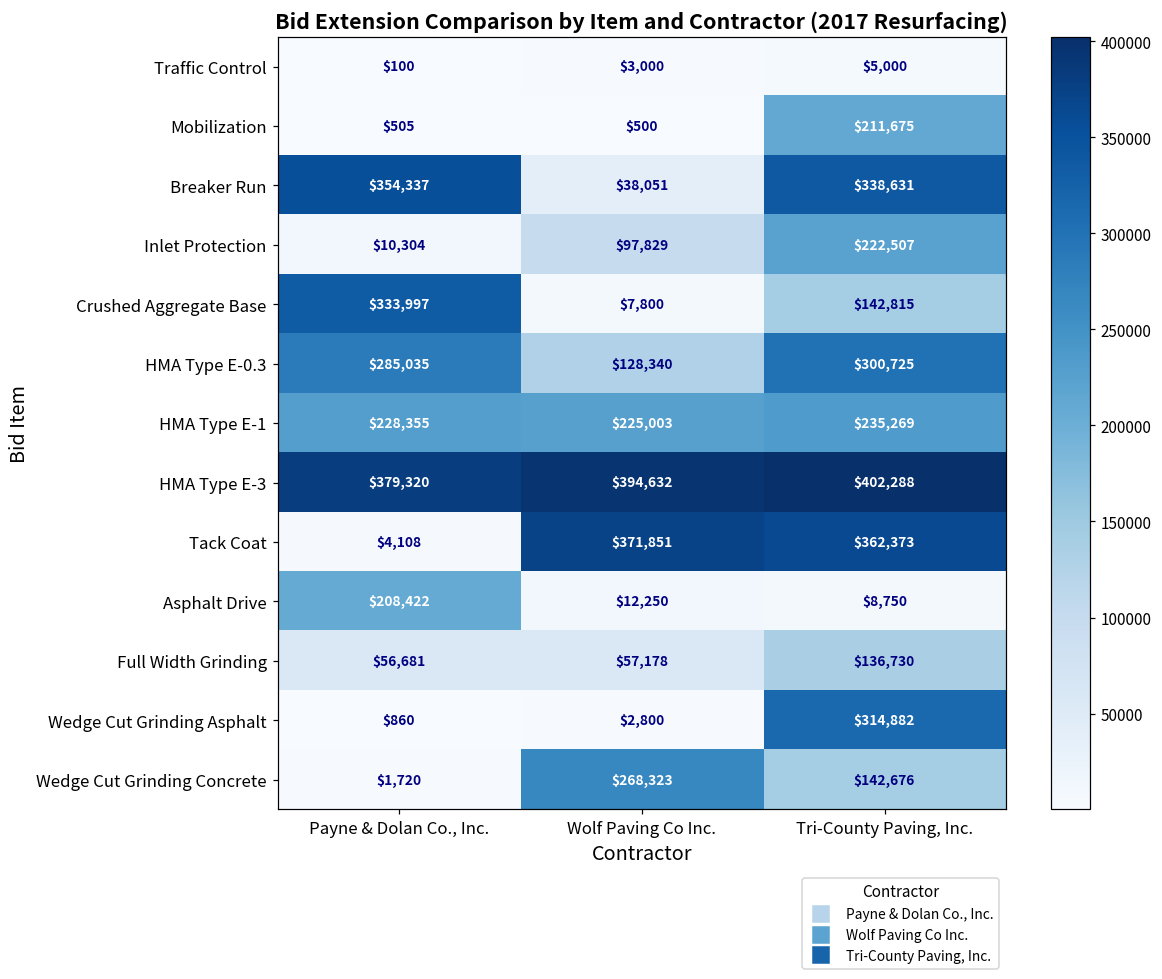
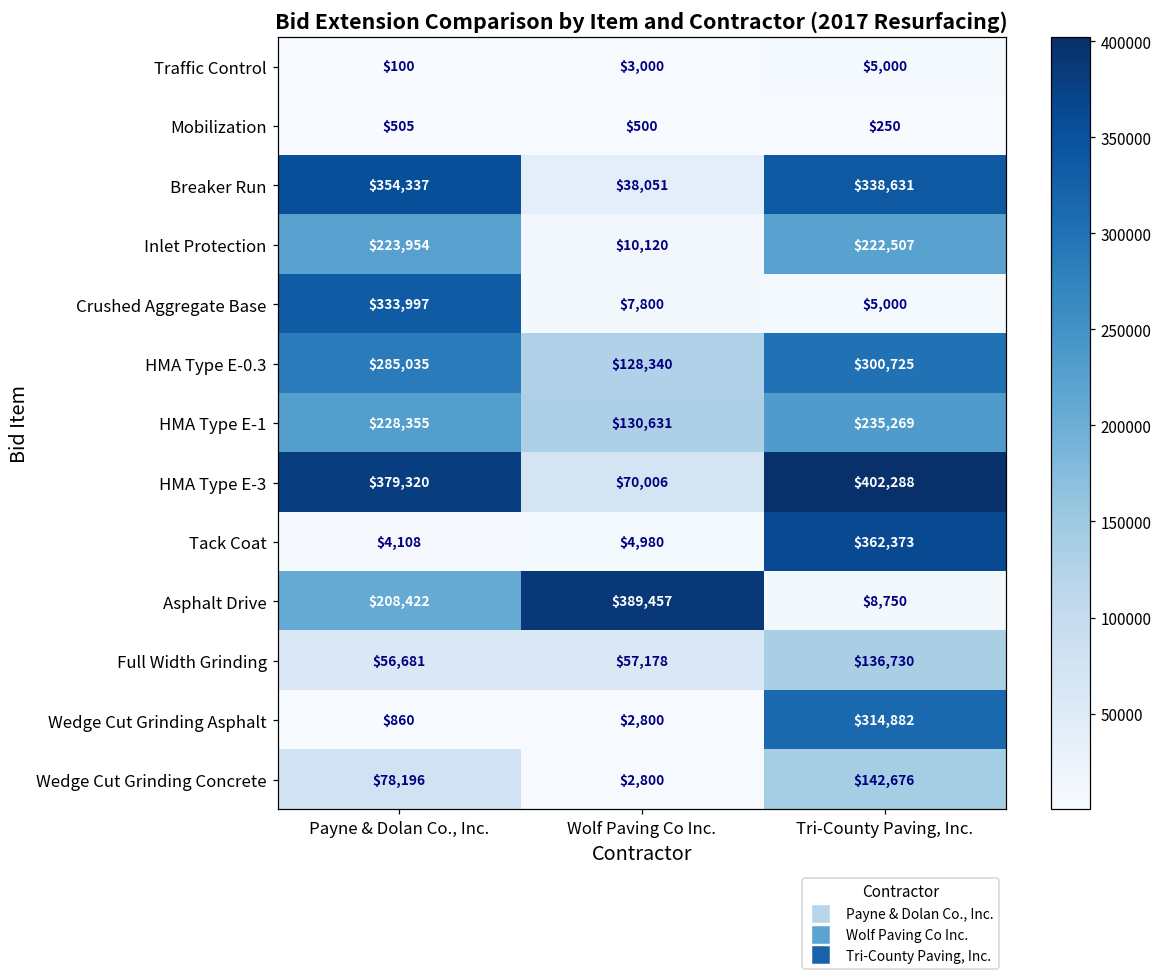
  {
    "Traffic Control": {
      "Payne & Dolan Co., Inc.": "$100",
      "Wolf Paving Co Inc.": "$3,000",
      "Tri-County Paving, Inc.": "$5,000"
    },
    "Mobilization": {
      "Payne & Dolan Co., Inc.": "$505",
      "Wolf Paving Co Inc.": "$500",
-     "Tri-County Paving, Inc.": "$211,675"
+     "Tri-County Paving, Inc.": "$250"
    },
    "Breaker Run": {
      "Payne & Dolan Co., Inc.": "$354,337",
      "Wolf Paving Co Inc.": "$38,051",
      "Tri-County Paving, Inc.": "$338,631"
    },
    "Inlet Protection": {
-     "Payne & Dolan Co., Inc.": "$10,304",
-     "Wolf Paving Co Inc.": "$97,829",
+     "Payne & Dolan Co., Inc.": "$223,954",
+     "Wolf Paving Co Inc.": "$10,120",
      "Tri-County Paving, Inc.": "$222,507"
    },
    "Crushed Aggregate Base": {
      "Payne & Dolan Co., Inc.": "$333,997",
      "Wolf Paving Co Inc.": "$7,800",
-     "Tri-County Paving, Inc.": "$142,815"
+     "Tri-County Paving, Inc.": "$5,000"
    },
    "HMA Type E-0.3": {
      "Payne & Dolan Co., Inc.": "$285,035",
      "Wolf Paving Co Inc.": "$128,340",
      "Tri-County Paving, Inc.": "$300,725"
    },
    "HMA Type E-1": {
      "Payne & Dolan Co., Inc.": "$228,355",
-     "Wolf Paving Co Inc.": "$225,003",
+     "Wolf Paving Co Inc.": "$130,631",
      "Tri-County Paving, Inc.": "$235,269"
    },
    "HMA Type E-3": {
      "Payne & Dolan Co., Inc.": "$379,320",
-     "Wolf Paving Co Inc.": "$394,632",
+     "Wolf Paving Co Inc.": "$70,006",
      "Tri-County Paving, Inc.": "$402,288"
    },
    "Tack Coat": {
      "Payne & Dolan Co., Inc.": "$4,108",
-     "Wolf Paving Co Inc.": "$371,851",
+     "Wolf Paving Co Inc.": "$4,980",
      "Tri-County Paving, Inc.": "$362,373"
    },
    "Asphalt Drive": {
      "Payne & Dolan Co., Inc.": "$208,422",
-     "Wolf Paving Co Inc.": "$12,250",
+     "Wolf Paving Co Inc.": "$389,457",
      "Tri-County Paving, Inc.": "$8,750"
    },
    "Full Width Grinding": {
      "Payne & Dolan Co., Inc.": "$56,681",
      "Wolf Paving Co Inc.": "$57,178",
      "Tri-County Paving, Inc.": "$136,730"
    },
    "Wedge Cut Grinding Asphalt": {
      "Payne & Dolan Co., Inc.": "$860",
      "Wolf Paving Co Inc.": "$2,800",
      "Tri-County Paving, Inc.": "$314,882"
    },
    "Wedge Cut Grinding Concrete": {
-     "Payne & Dolan Co., Inc.": "$1,720",
-     "Wolf Paving Co Inc.": "$268,323",
+     "Payne & Dolan Co., Inc.": "$78,196",
+     "Wolf Paving Co Inc.": "$2,800",
      "Tri-County Paving, Inc.": "$142,676"
    }
  }
